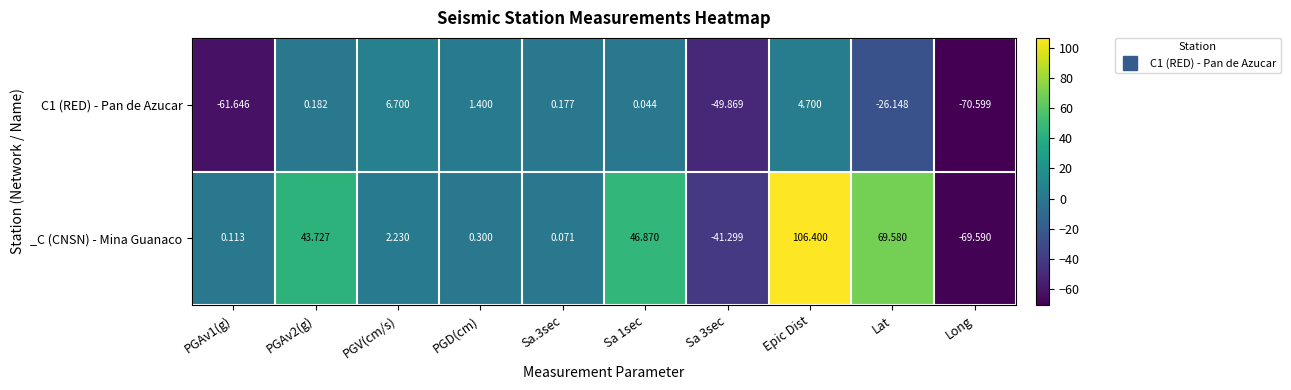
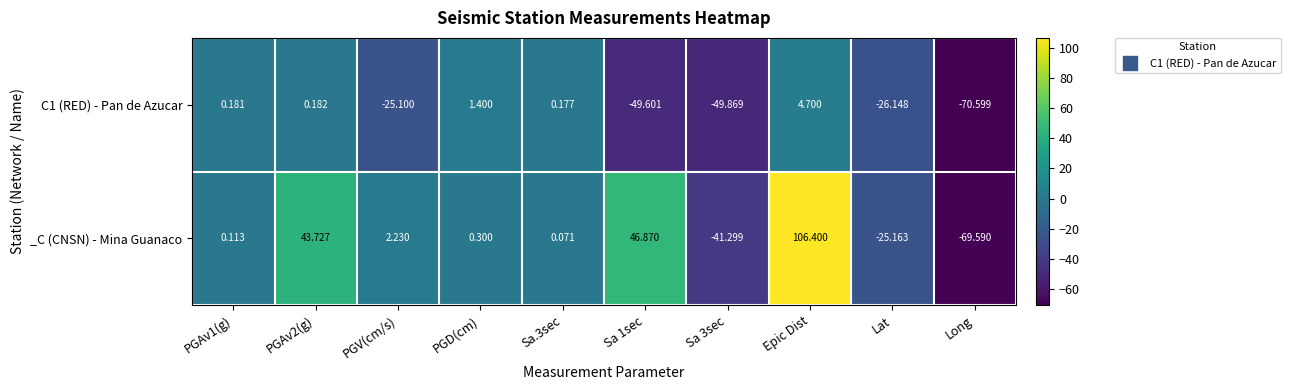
  {
    "C1 (RED) - Pan de Azucar": {
-     "PGAv1(g)": -61.646,
+     "PGAv1(g)": 0.181,
      "PGAv2(g)": 0.182,
-     "PGV(cm/s)": 6.700,
+     "PGV(cm/s)": -25.100,
      "PGD(cm)": 1.400,
      "Sa.3sec": 0.177,
-     "Sa 1sec": 0.044,
+     "Sa 1sec": -49.601,
      "Sa 3sec": -49.869,
      "Epic Dist": 4.700,
      "Lat": -26.148,
      "Long": -70.599
    },
    "_C (CNSN) - Mina Guanaco": {
      "PGAv1(g)": 0.113,
      "PGAv2(g)": 43.727,
      "PGV(cm/s)": 2.230,
      "PGD(cm)": 0.300,
      "Sa.3sec": 0.071,
      "Sa 1sec": 46.870,
      "Sa 3sec": -41.299,
      "Epic Dist": 106.400,
-     "Lat": 69.580,
+     "Lat": -25.163,
      "Long": -69.590
    }
  }
